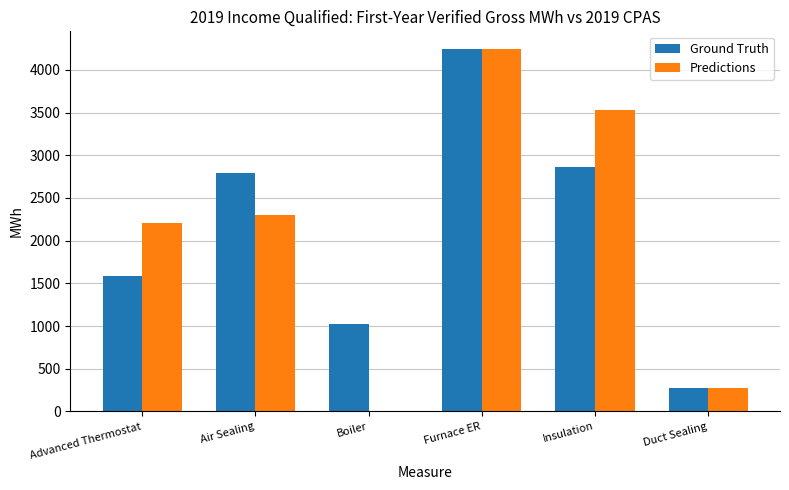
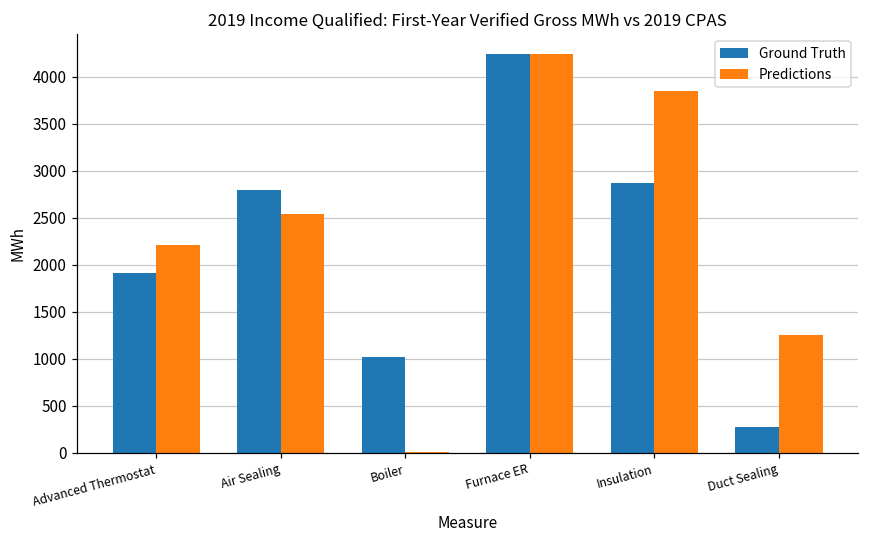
  {
    "Ground Truth": {
-     "Advanced Thermostat": 1600,
+     "Advanced Thermostat": 1900,
      "Air Sealing": 2800,
      "Boiler": 1000,
      "Furnace ER": 4200,
      "Insulation": 2900,
      "Duct Sealing": 300
    },
    "Predictions": {
      "Advanced Thermostat": 2200,
-     "Air Sealing": 2300,
+     "Air Sealing": 2500,
      "Furnace ER": 4200,
-     "Insulation": 3500,
-     "Duct Sealing": 300
+     "Insulation": 3900,
+     "Duct Sealing": 1200
    }
  }
